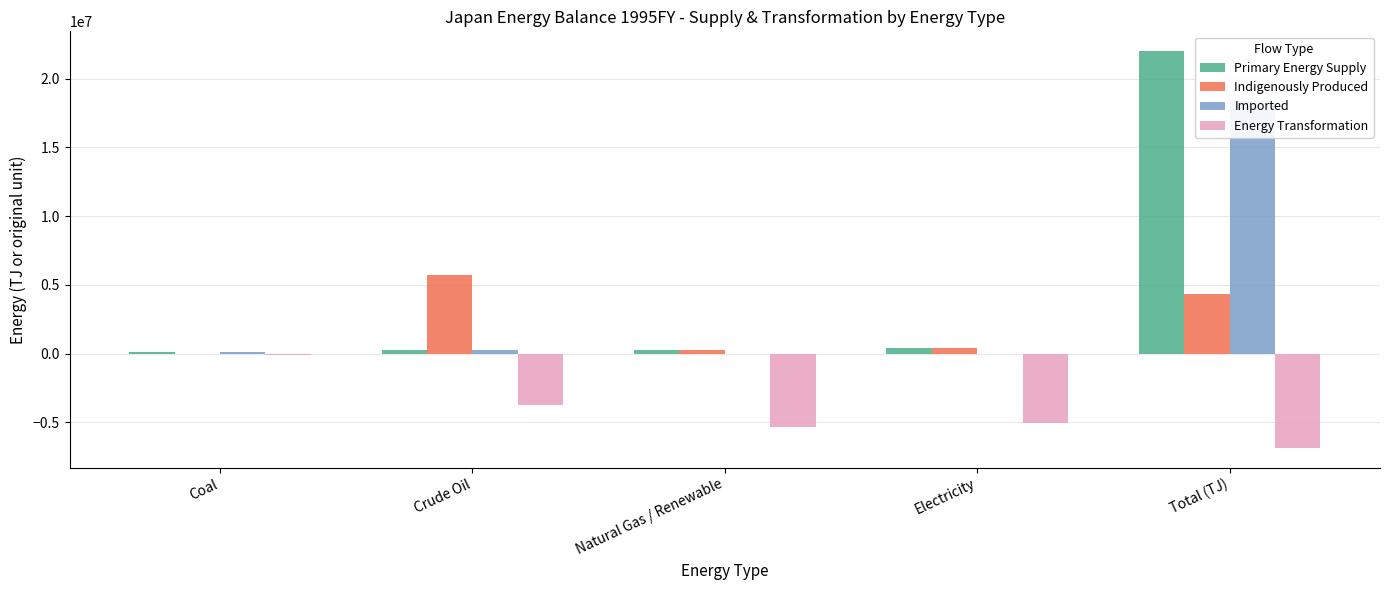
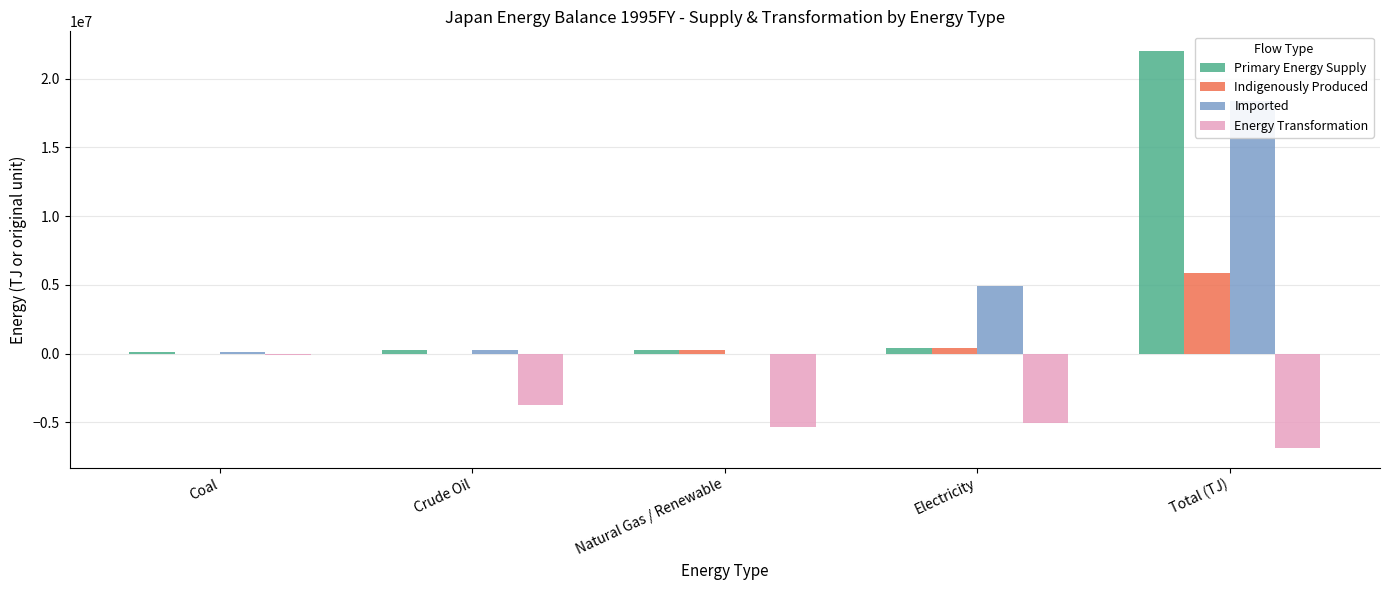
  {
    "Primary Energy Supply": {
      "Crude Oil": 300000,
      "Natural Gas / Renewable": 300000,
      "Electricity": 400000,
      "Total (TJ)": 22000000
    },
    "Indigenously Produced": {
-     "Crude Oil": 5700000,
+     "Crude Oil": 0,
      "Natural Gas / Renewable": 300000,
      "Electricity": 400000,
-     "Total (TJ)": 4400000
+     "Total (TJ)": 5900000
    },
    "Imported": {
      "Crude Oil": 300000,
-     "Electricity": 0
+     "Electricity": 5000000
    },
    "Energy Transformation": {
      "Crude Oil": -3700000,
      "Natural Gas / Renewable": -5300000,
      "Electricity": -5000000,
      "Total (TJ)": -6800000
    }
  }
